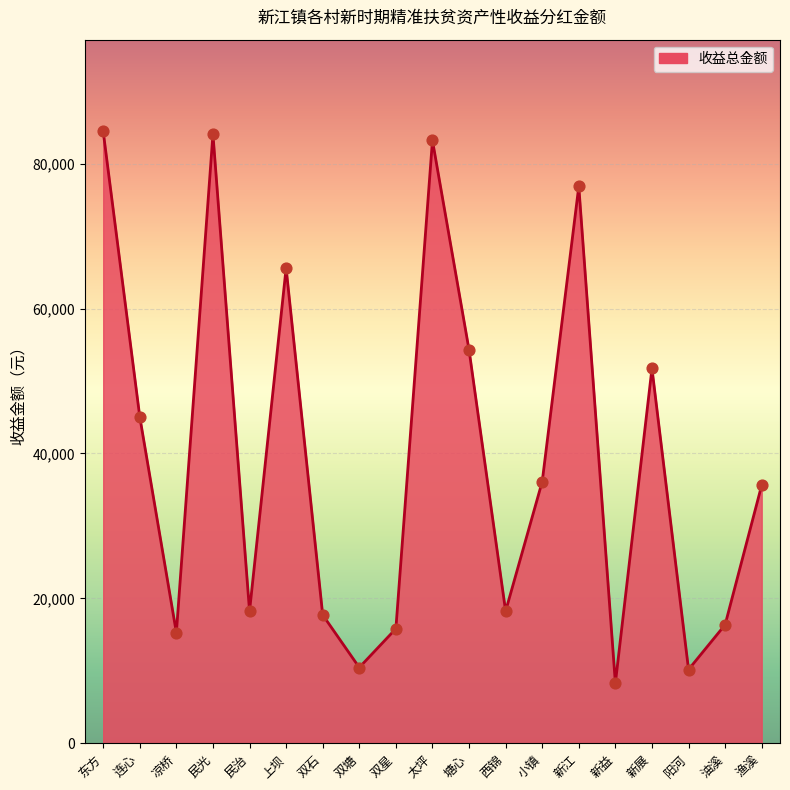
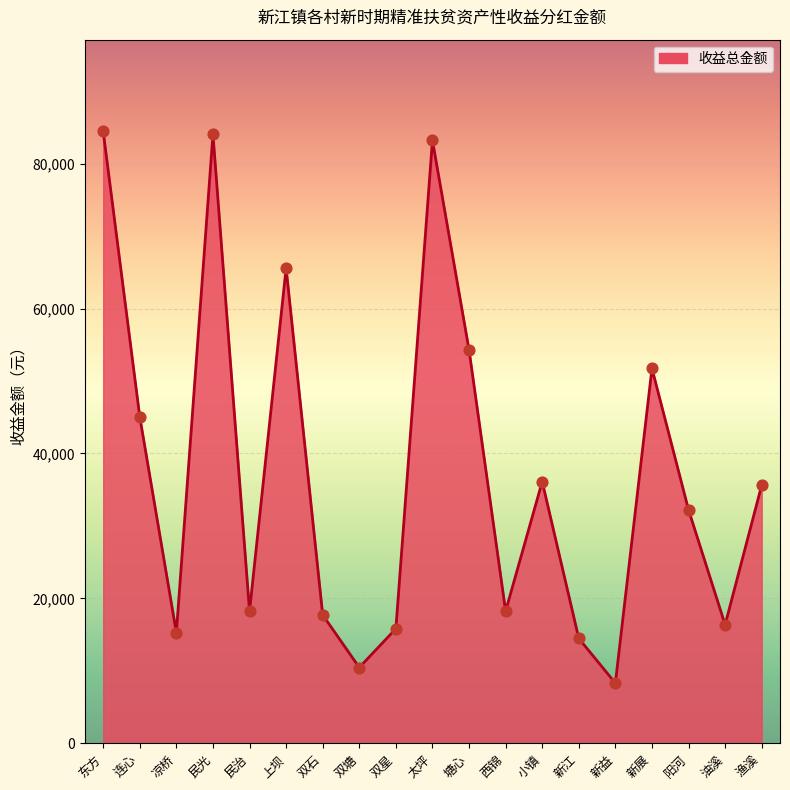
  {
    "东方": "84,000",
    "连心": "45,000",
    "凉桥": "15,000",
    "民光": "84,000",
    "民治": "18,000",
    "上坝": "66,000",
    "双石": "18,000",
    "双塘": "10,000",
    "双星": "16,000",
    "太坪": "83,000",
    "塘心": "54,000",
    "西锦": "18,000",
    "小镇": "36,000",
-   "新江": "77,000",
+   "新江": "14,000",
    "新益": "8,000",
    "新展": "52,000",
-   "阳河": "10,000",
+   "阳河": "32,000",
    "油溪": "16,000",
    "渔溪": "36,000"
  }
